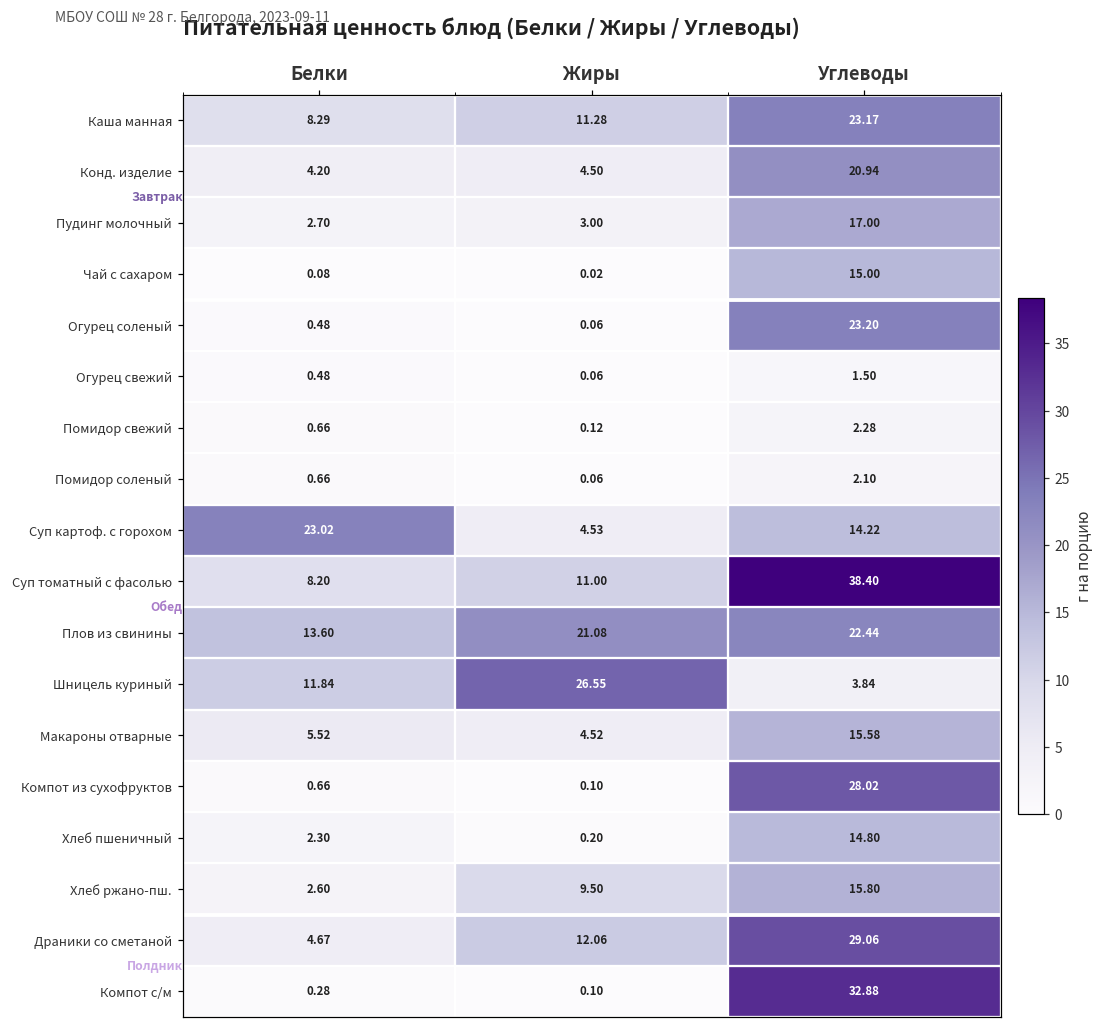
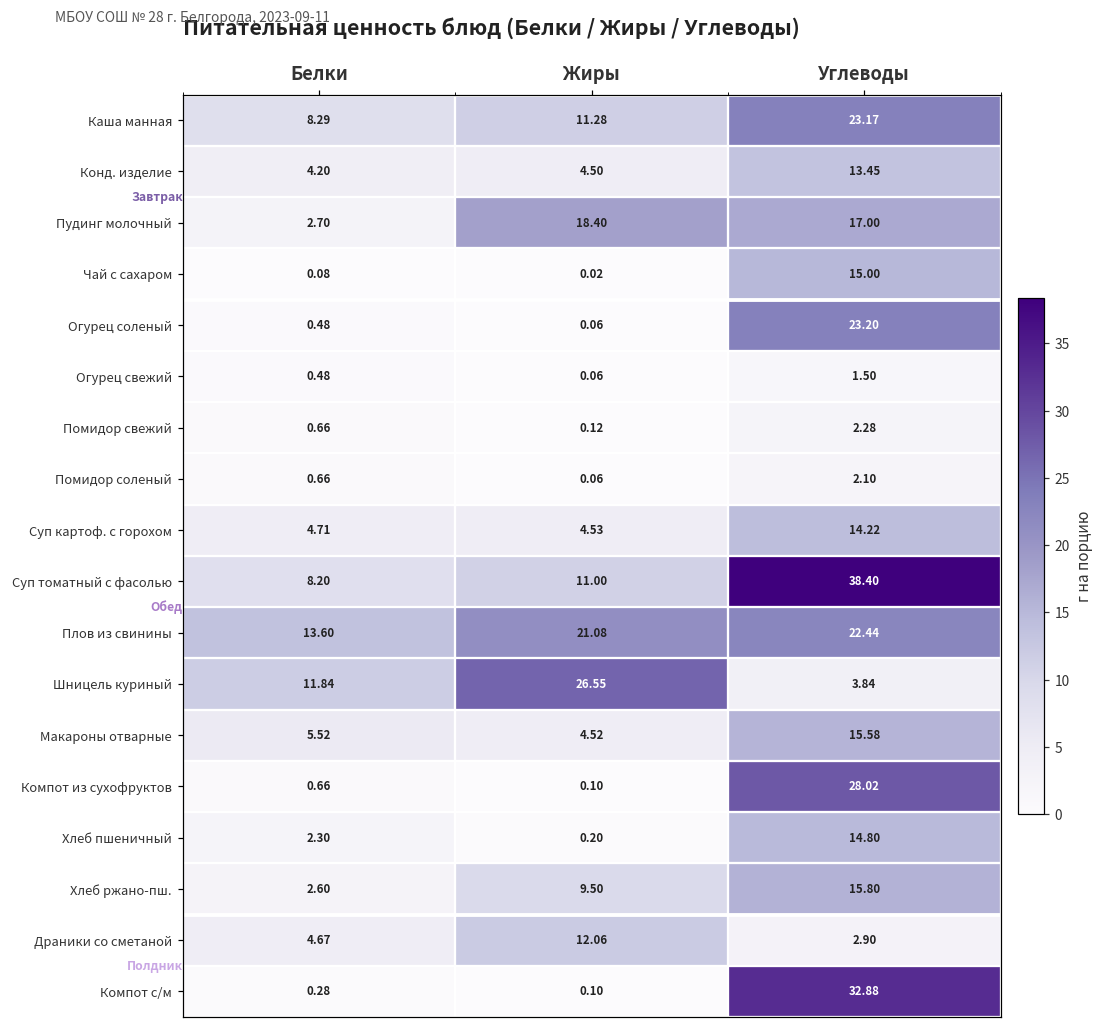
  {
    "Каша манная": {
      "Белки": 8.29,
      "Жиры": 11.28,
      "Углеводы": 23.17
    },
    "Конд. изделие": {
      "Белки": 4.20,
      "Жиры": 4.50,
-     "Углеводы": 20.94
+     "Углеводы": 13.45
    },
    "Пудинг молочный": {
      "Белки": 2.70,
-     "Жиры": 3.00,
+     "Жиры": 18.40,
      "Углеводы": 17.00
    },
    "Чай с сахаром": {
      "Белки": 0.08,
      "Жиры": 0.02,
      "Углеводы": 15.00
    },
    "Огурец соленый": {
      "Белки": 0.48,
      "Жиры": 0.06,
      "Углеводы": 23.20
    },
    "Огурец свежий": {
      "Белки": 0.48,
      "Жиры": 0.06,
      "Углеводы": 1.50
    },
    "Помидор свежий": {
      "Белки": 0.66,
      "Жиры": 0.12,
      "Углеводы": 2.28
    },
    "Помидор соленый": {
      "Белки": 0.66,
      "Жиры": 0.06,
      "Углеводы": 2.10
    },
    "Суп картоф. с горохом": {
-     "Белки": 23.02,
+     "Белки": 4.71,
      "Жиры": 4.53,
      "Углеводы": 14.22
    },
    "Суп томатный с фасолью": {
      "Белки": 8.20,
      "Жиры": 11.00,
      "Углеводы": 38.40
    },
    "Плов из свинины": {
      "Белки": 13.60,
      "Жиры": 21.08,
      "Углеводы": 22.44
    },
    "Шницель куриный": {
      "Белки": 11.84,
      "Жиры": 26.55,
      "Углеводы": 3.84
    },
    "Макароны отварные": {
      "Белки": 5.52,
      "Жиры": 4.52,
      "Углеводы": 15.58
    },
    "Компот из сухофруктов": {
      "Белки": 0.66,
      "Жиры": 0.10,
      "Углеводы": 28.02
    },
    "Хлеб пшеничный": {
      "Белки": 2.30,
      "Жиры": 0.20,
      "Углеводы": 14.80
    },
    "Хлеб ржано-пш.": {
      "Белки": 2.60,
      "Жиры": 9.50,
      "Углеводы": 15.80
    },
    "Драники со сметаной": {
      "Белки": 4.67,
      "Жиры": 12.06,
-     "Углеводы": 29.06
+     "Углеводы": 2.90
    },
    "Компот с/м": {
      "Белки": 0.28,
      "Жиры": 0.10,
      "Углеводы": 32.88
    }
  }
